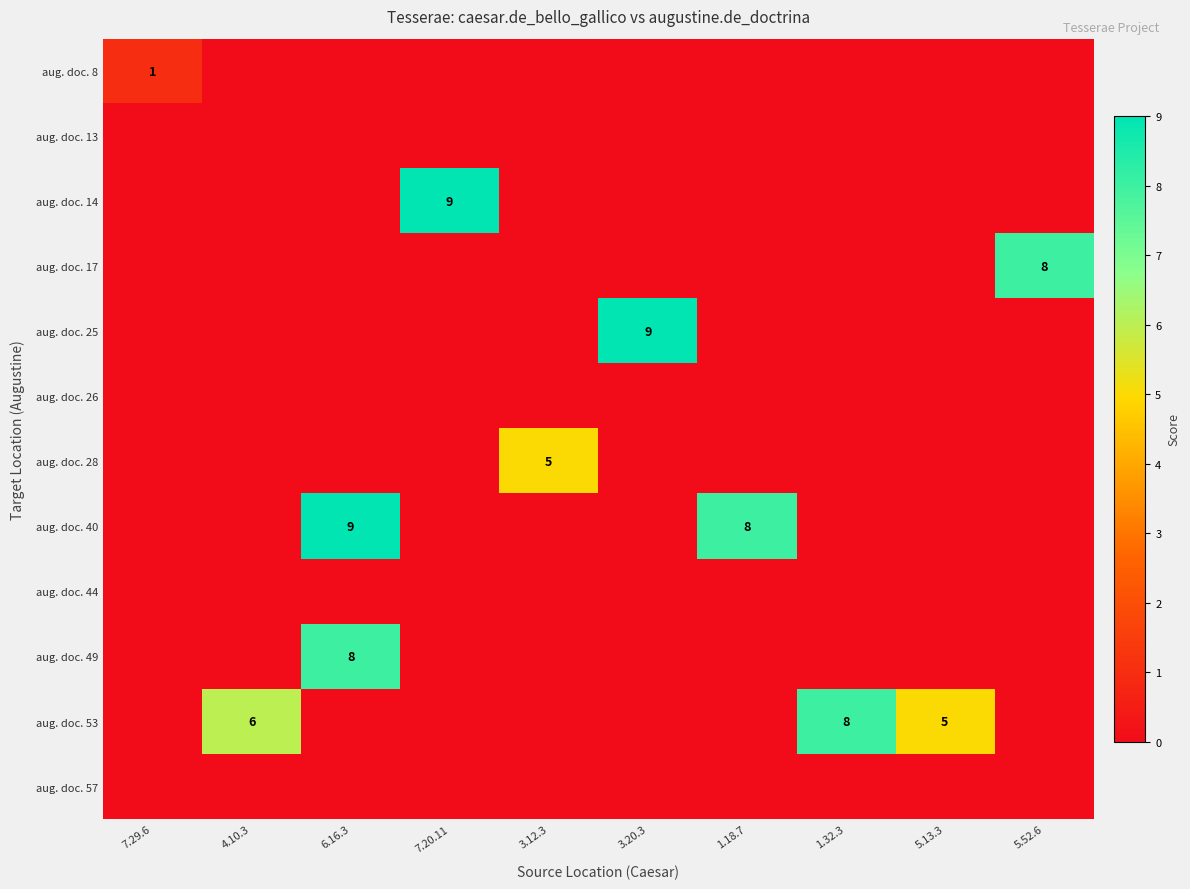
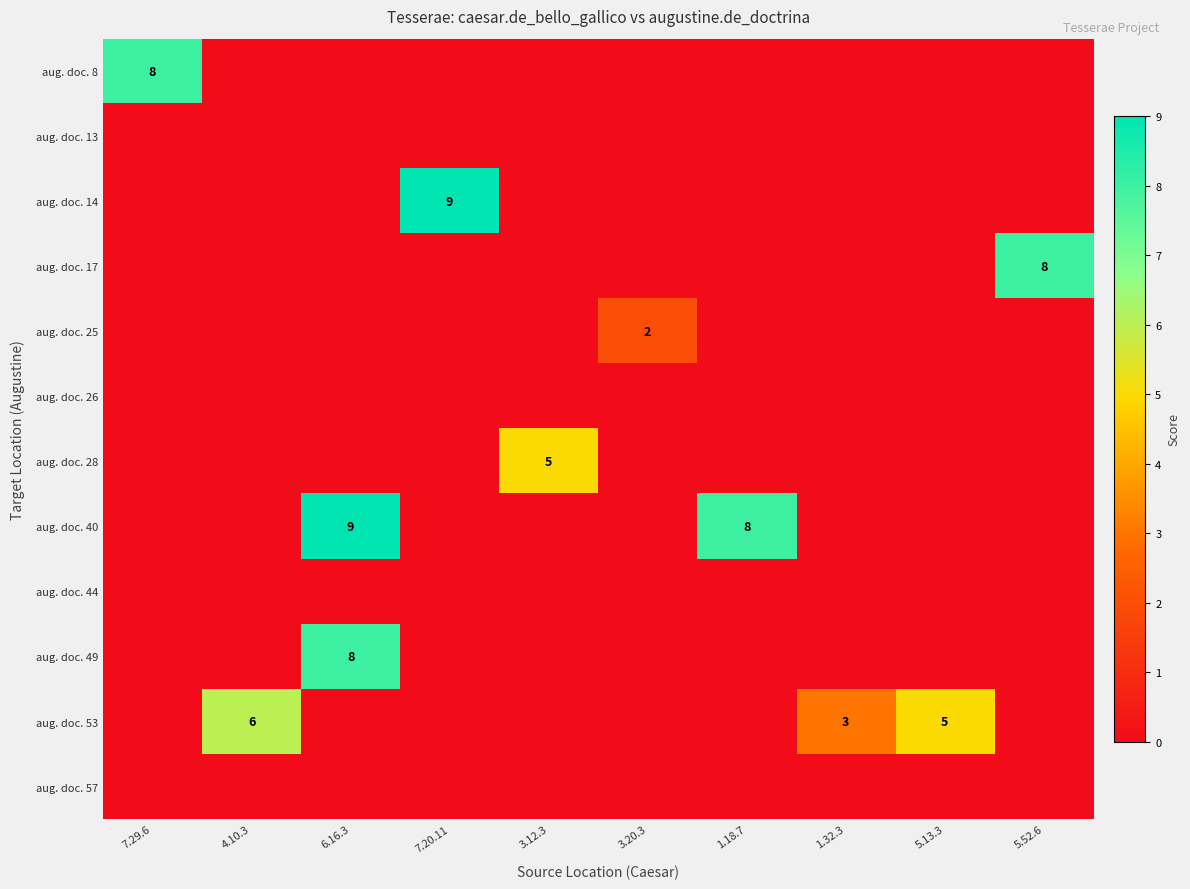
  {
    "aug. doc. 8": {
-     "7.29.6": 1
+     "7.29.6": 8
    },
    "aug. doc. 14": {
      "7.20.11": 9
    },
    "aug. doc. 17": {
      "5.52.6": 8
    },
    "aug. doc. 25": {
-     "3.20.3": 9
+     "3.20.3": 2
    },
    "aug. doc. 28": {
      "3.12.3": 5
    },
    "aug. doc. 40": {
      "6.16.3": 9,
      "1.18.7": 8
    },
    "aug. doc. 49": {
      "6.16.3": 8
    },
    "aug. doc. 53": {
      "4.10.3": 6,
-     "1.32.3": 8,
+     "1.32.3": 3,
      "5.13.3": 5
    }
  }
